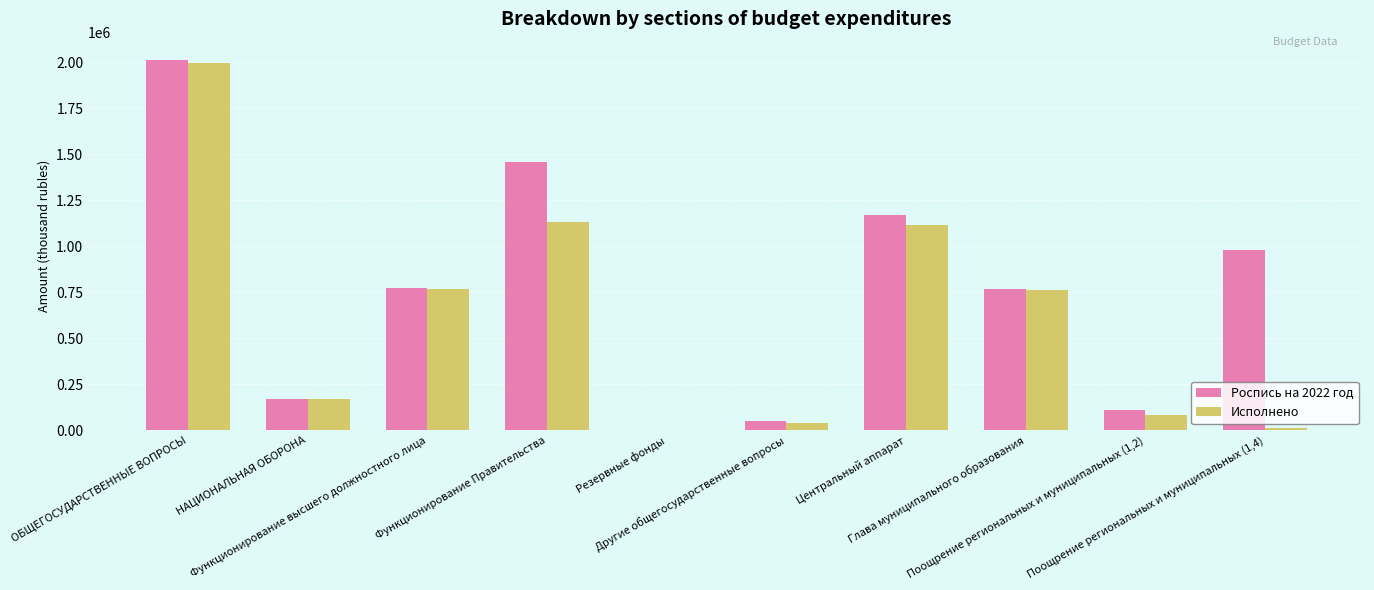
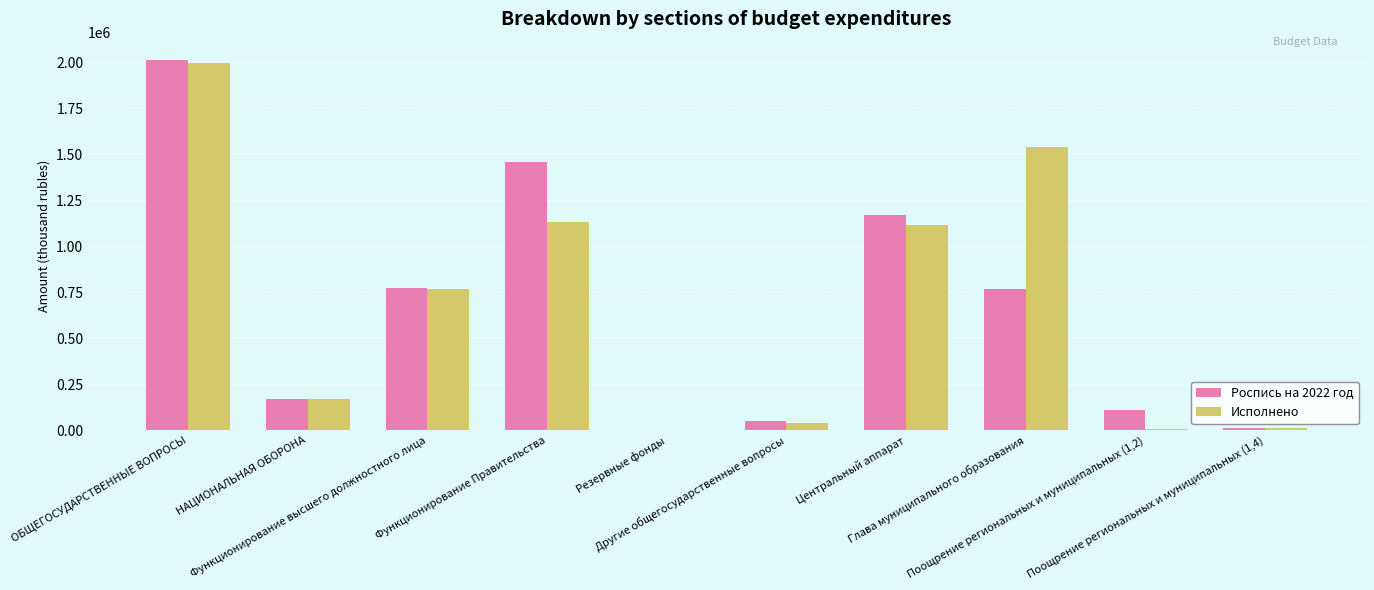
  {
    "Роспись на 2022 год": {
      "ОБЩЕГОСУДАРСТВЕННЫЕ ВОПРОСЫ": 2010000,
      "НАЦИОНАЛЬНАЯ ОБОРОНА": 170000,
      "Функционирование высшего должностного лица": 770000,
      "Функционирование Правительства": 1460000,
      "Другие общегосударственные вопросы": 50000,
      "Центральный аппарат": 1170000,
      "Глава муниципального образования": 770000,
      "Поощрение региональных и муниципальных (1,2)": 110000,
-     "Поощрение региональных и муниципальных (1,4)": 980000
+     "Поощрение региональных и муниципальных (1,4)": 10000
    },
    "Исполнено": {
      "ОБЩЕГОСУДАРСТВЕННЫЕ ВОПРОСЫ": 2000000,
      "НАЦИОНАЛЬНАЯ ОБОРОНА": 170000,
      "Функционирование высшего должностного лица": 770000,
      "Функционирование Правительства": 1130000,
      "Резервные фонды": 0,
      "Другие общегосударственные вопросы": 40000,
      "Центральный аппарат": 1120000,
-     "Глава муниципального образования": 760000,
-     "Поощрение региональных и муниципальных (1,2)": 90000,
+     "Глава муниципального образования": 1540000,
+     "Поощрение региональных и муниципальных (1,2)": 10000,
      "Поощрение региональных и муниципальных (1,4)": 10000
    }
  }
